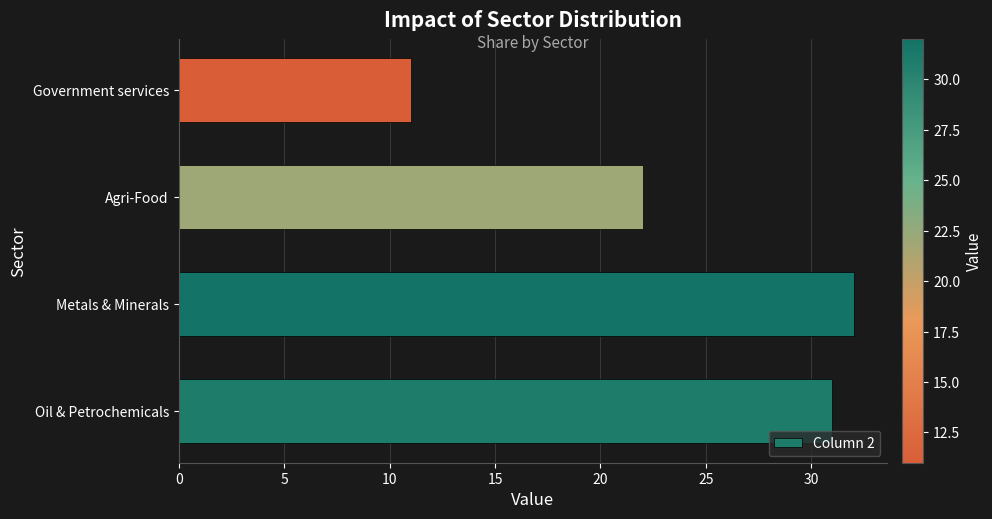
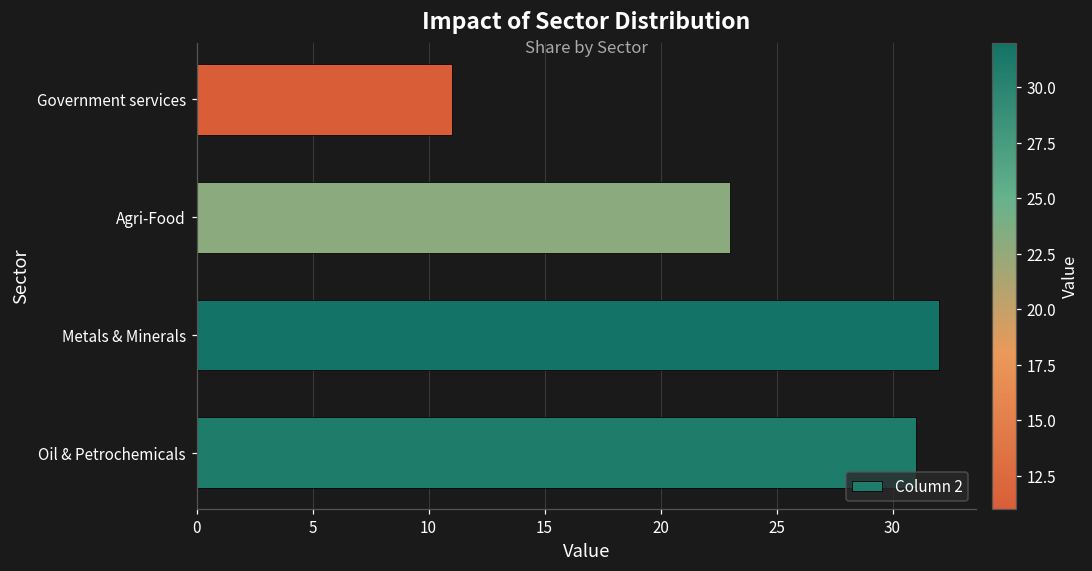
  {
    "Government services": 11,
-   "Agri-Food": 22,
+   "Agri-Food": 23,
    "Metals & Minerals": 32,
    "Oil & Petrochemicals": 31
  }
